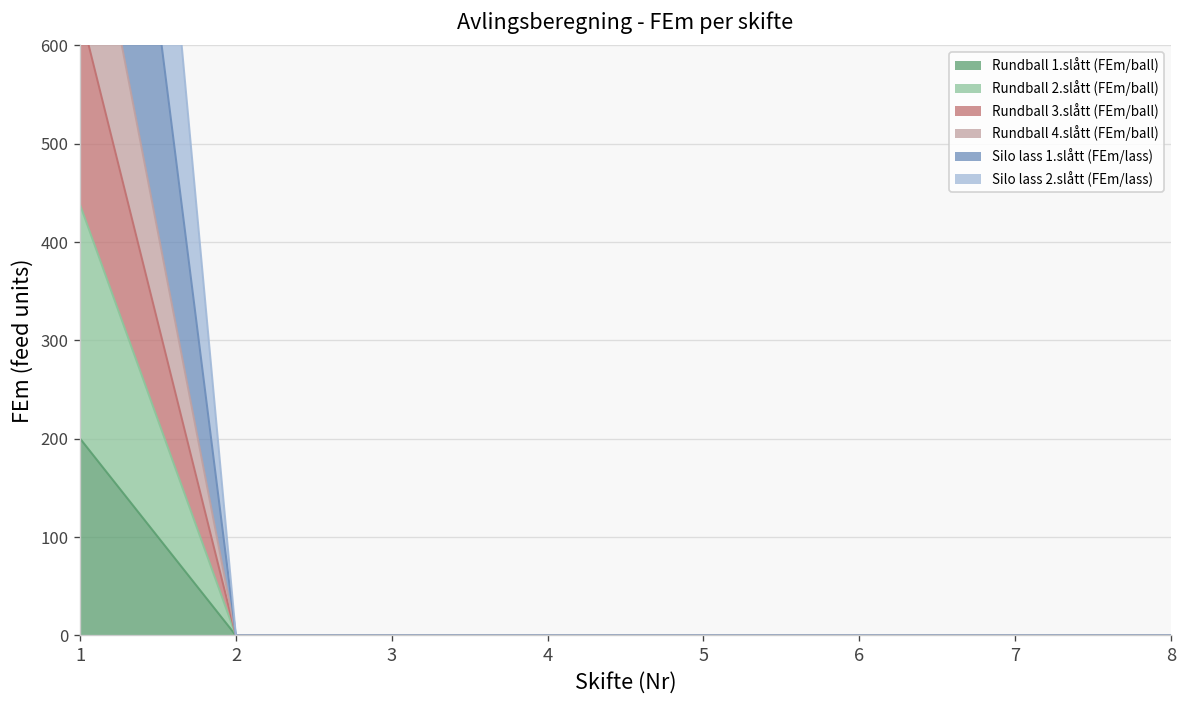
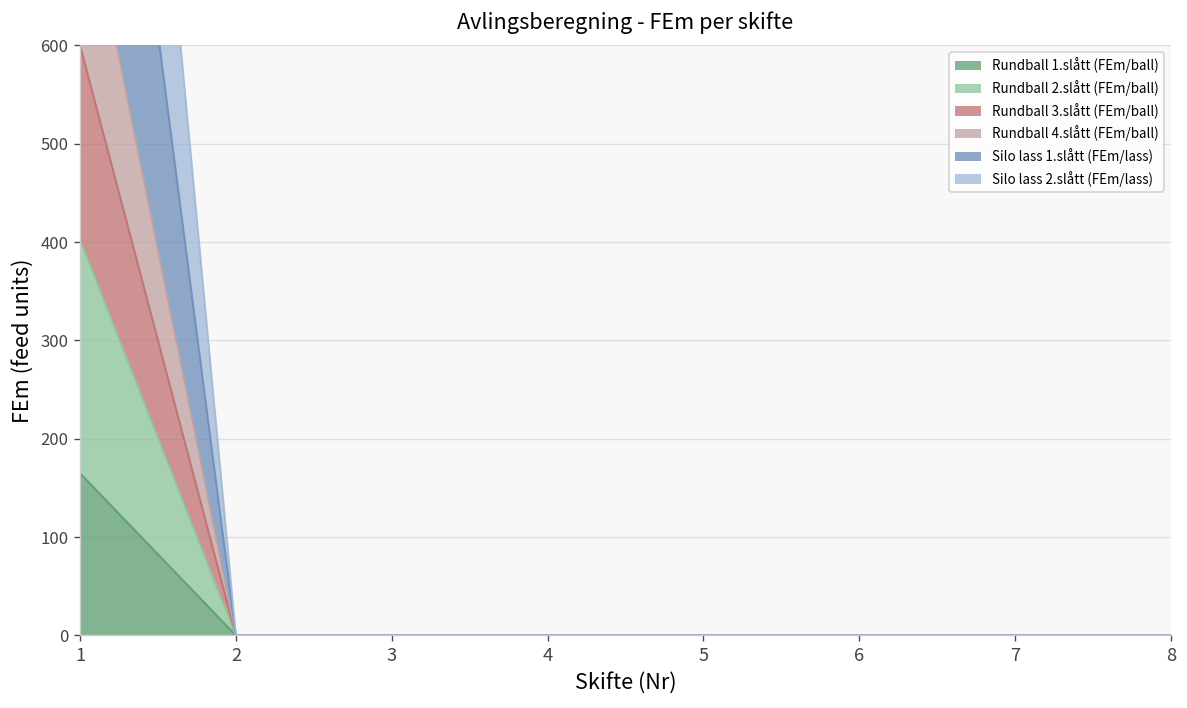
  {
    "Rundball 1.slått (FEm/ball)": {
-     "1": 200
+     "1": 160
    },
    "Rundball 2.slått (FEm/ball)": {
      "1": 240
    }
  }
